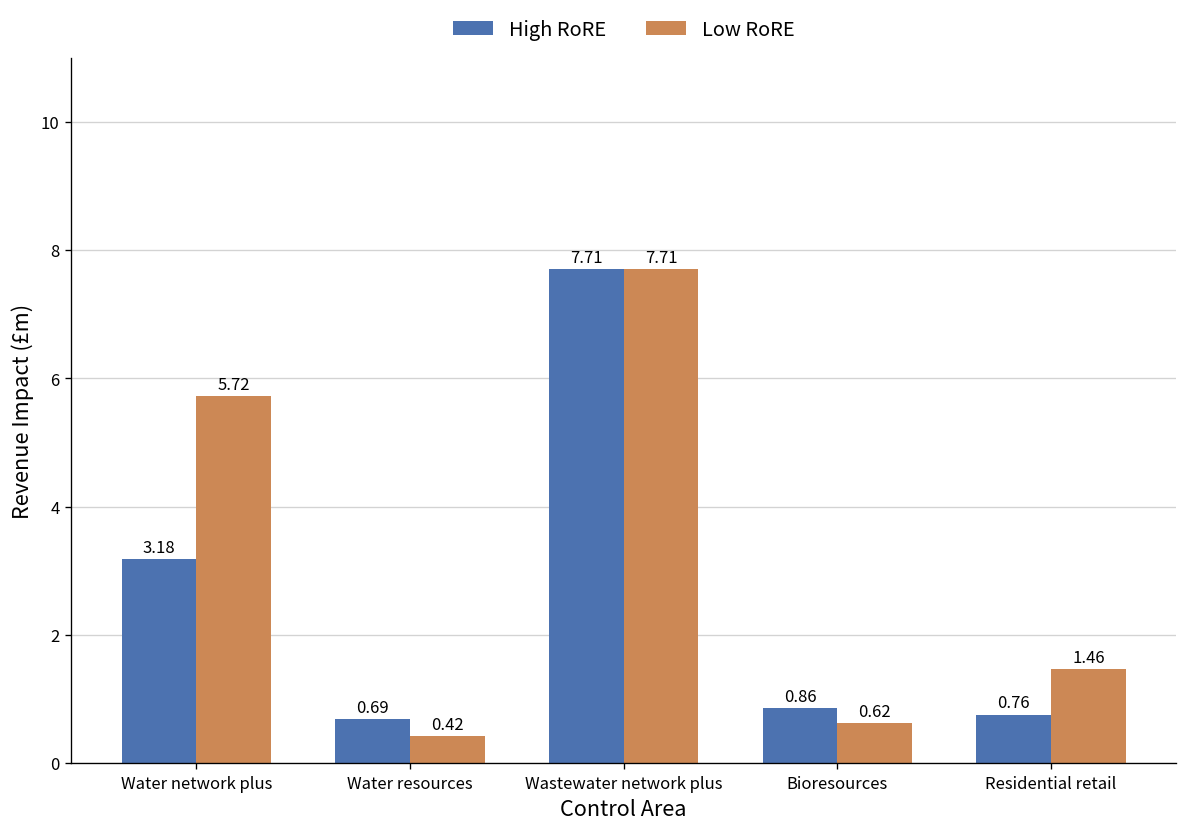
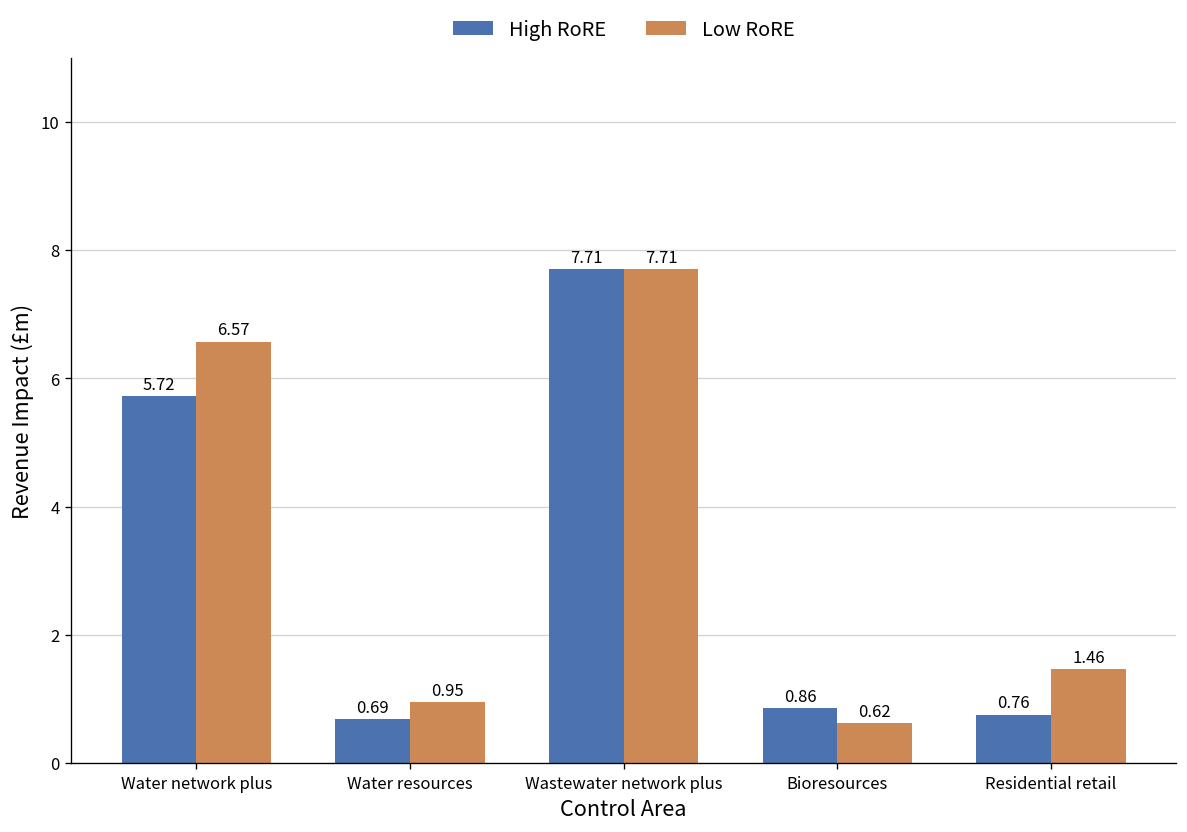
  {
    "High RoRE": {
-     "Water network plus": 3.18,
+     "Water network plus": 5.72,
      "Water resources": 0.69,
      "Wastewater network plus": 7.71,
      "Bioresources": 0.86,
      "Residential retail": 0.76
    },
    "Low RoRE": {
-     "Water network plus": 5.72,
-     "Water resources": 0.42,
+     "Water network plus": 6.57,
+     "Water resources": 0.95,
      "Wastewater network plus": 7.71,
      "Bioresources": 0.62,
      "Residential retail": 1.46
    }
  }
